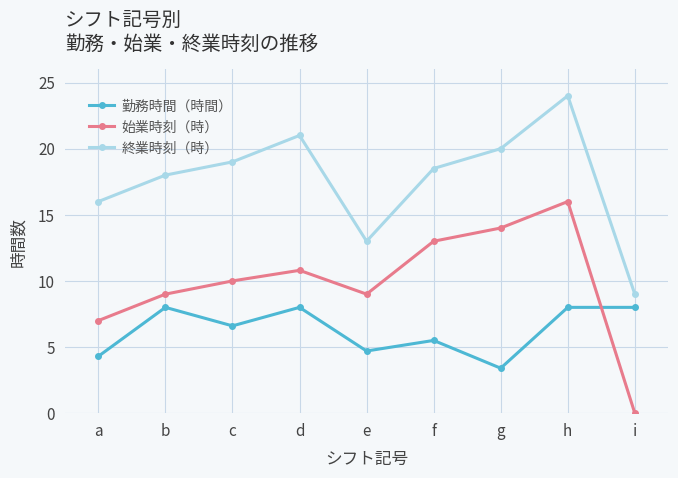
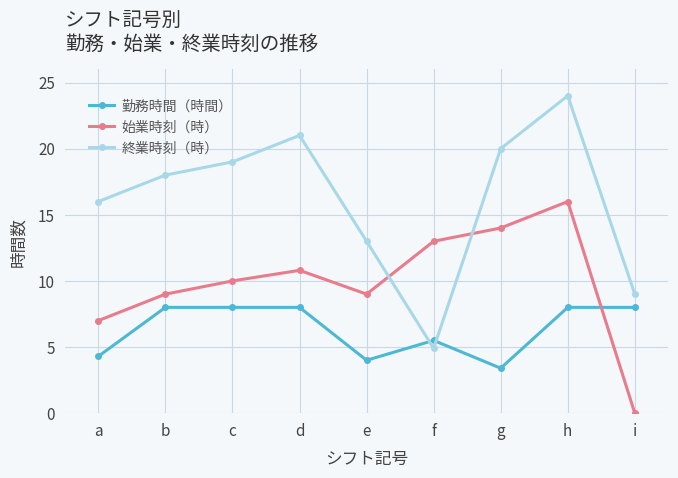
  {
    "勤務時間（時間）": {
      "a": 4.3,
      "b": 8.0,
-     "c": 6.6,
+     "c": 8.0,
      "d": 8.0,
-     "e": 4.7,
+     "e": 4.0,
      "f": 5.5,
      "g": 3.4,
      "h": 8.0,
      "i": 8.0
    },
    "始業時刻（時）": {
      "a": 7.0,
      "b": 9.0,
      "c": 10.0,
      "d": 10.8,
      "e": 9.0,
      "f": 13.0,
      "g": 14.0,
      "h": 16.0,
      "i": 0.0
    },
    "終業時刻（時）": {
      "a": 16.0,
      "b": 18.0,
      "c": 19.0,
      "d": 21.0,
      "e": 13.0,
-     "f": 18.5,
+     "f": 4.9,
      "g": 20.0,
      "h": 24.0,
      "i": 9.0
    }
  }
